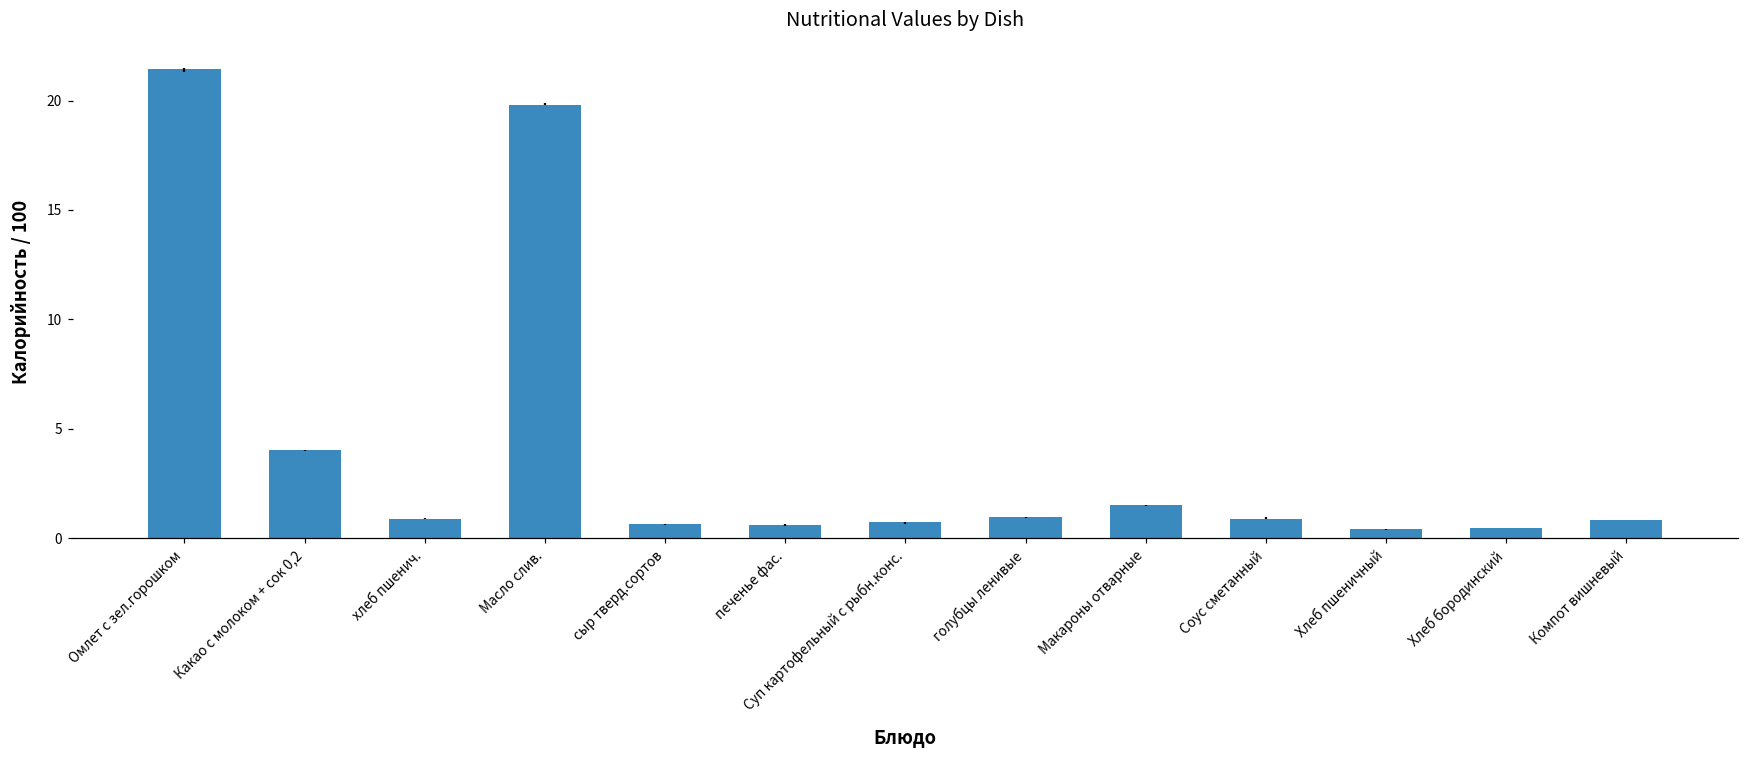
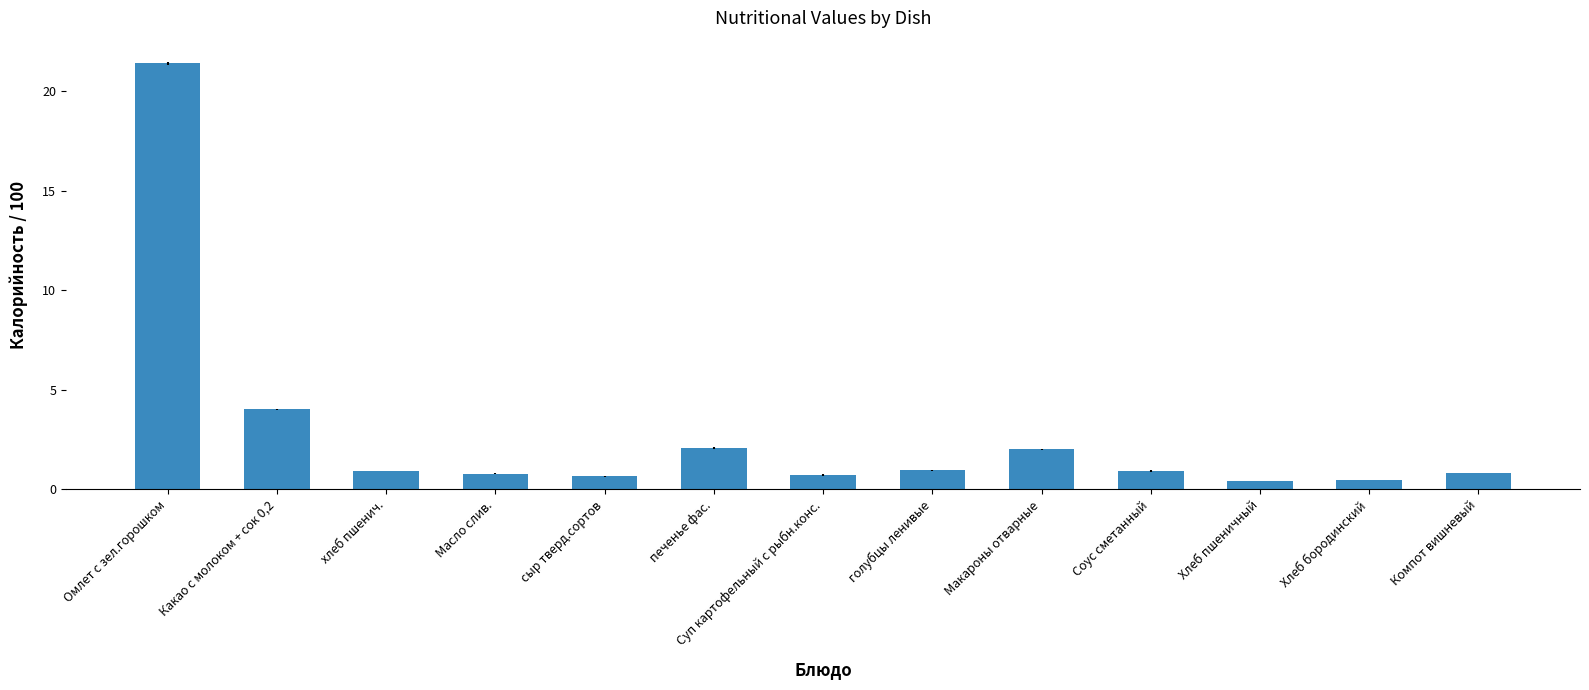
  {
    "Омлет с зел.горошком": 21.5,
    "Какао с молоком + сок 0,2": 4.0,
    "хлеб пшенич.": 0.9,
-   "Масло слив.": 19.8,
+   "Масло слив.": 0.8,
    "сыр тверд.сортов": 0.7,
-   "печенье фас.": 0.6,
+   "печенье фас.": 2.1,
    "Суп картофельный с рыбн.конс.": 0.7,
    "голубцы ленивые": 1.0,
-   "Макароны отварные": 1.5,
+   "Макароны отварные": 2.0,
    "Соус сметанный": 0.9,
    "Хлеб пшеничный": 0.4,
    "Хлеб бородинский": 0.5,
    "Компот вишневый": 0.8
  }
